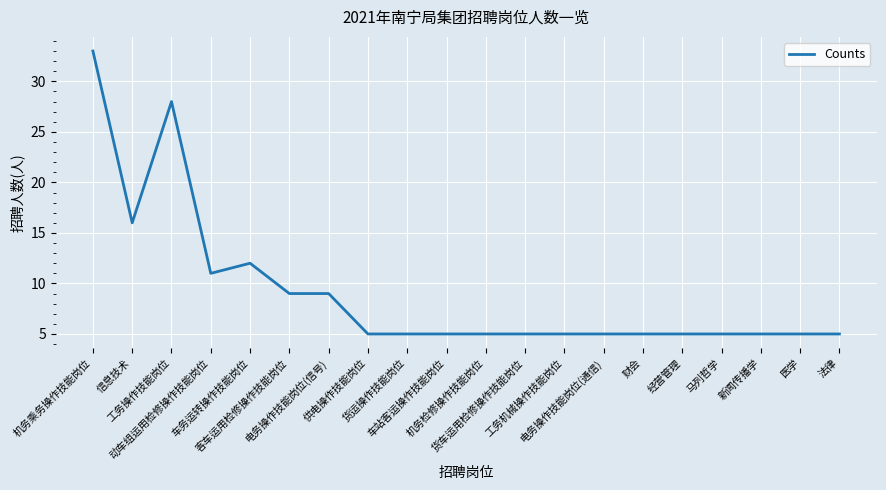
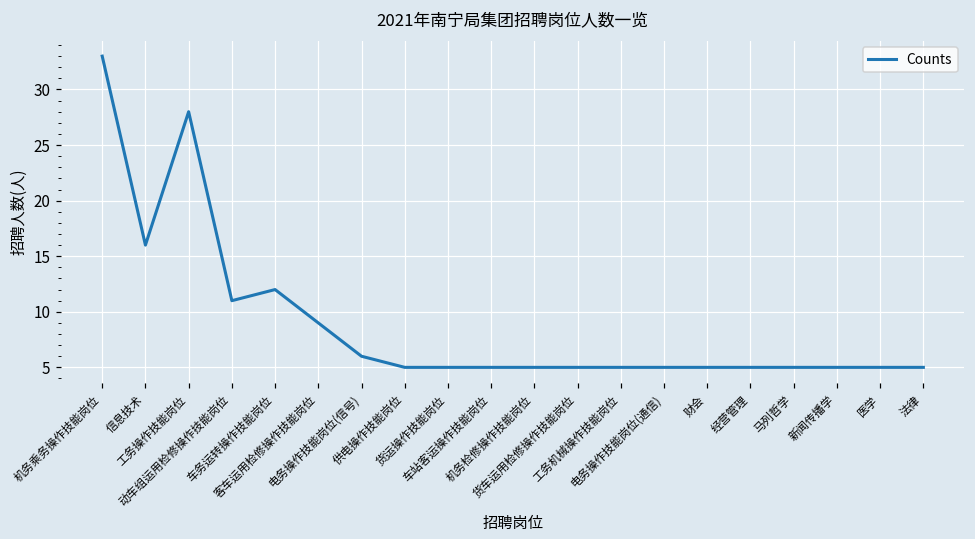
  {
    "机务乘务操作技能岗位": 33,
    "信息技术": 16,
    "工务操作技能岗位": 28,
    "动车组运用检修操作技能岗位": 11,
    "车务运转操作技能岗位": 12,
    "客车运用检修操作技能岗位": 9,
-   "电务操作技能岗位(信号)": 9,
+   "电务操作技能岗位(信号)": 6,
    "供电操作技能岗位": 5,
    "货运操作技能岗位": 5,
    "车站客运操作技能岗位": 5,
    "机务检修操作技能岗位": 5,
    "货车运用检修操作技能岗位": 5,
    "工务机械操作技能岗位": 5,
    "电务操作技能岗位(通信)": 5,
    "财会": 5,
    "经营管理": 5,
    "马列哲学": 5,
    "新闻传播学": 5,
    "医学": 5,
    "法律": 5
  }
